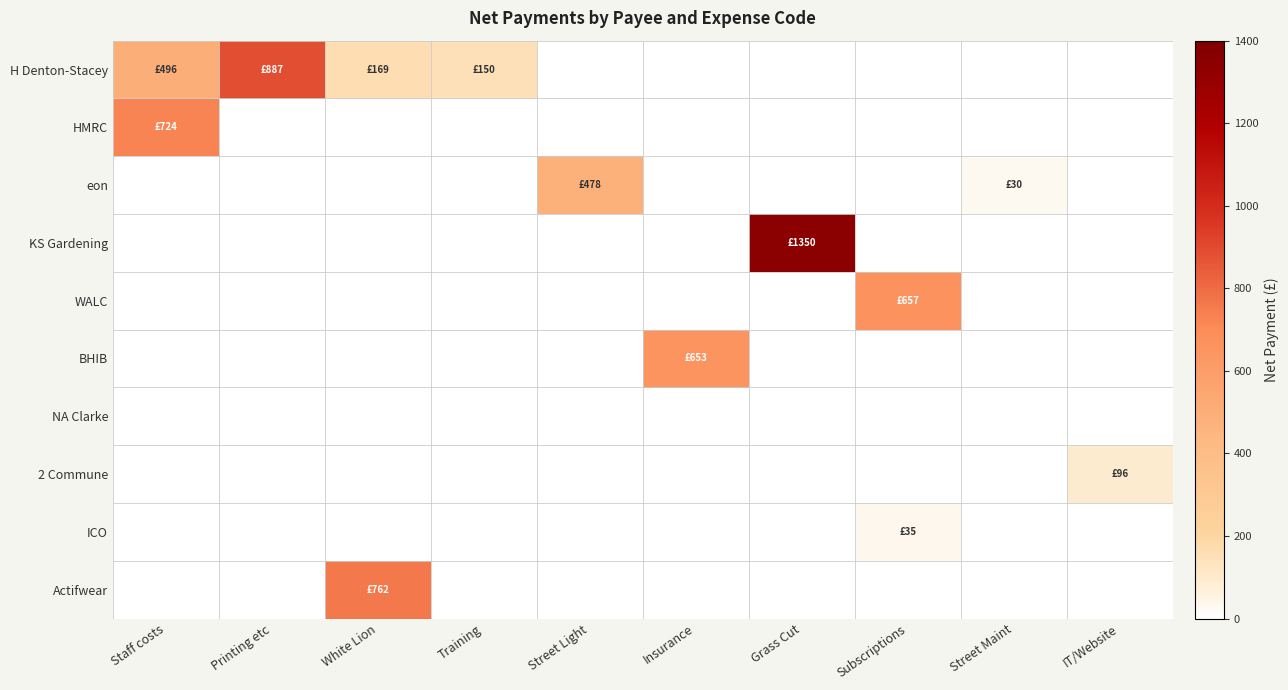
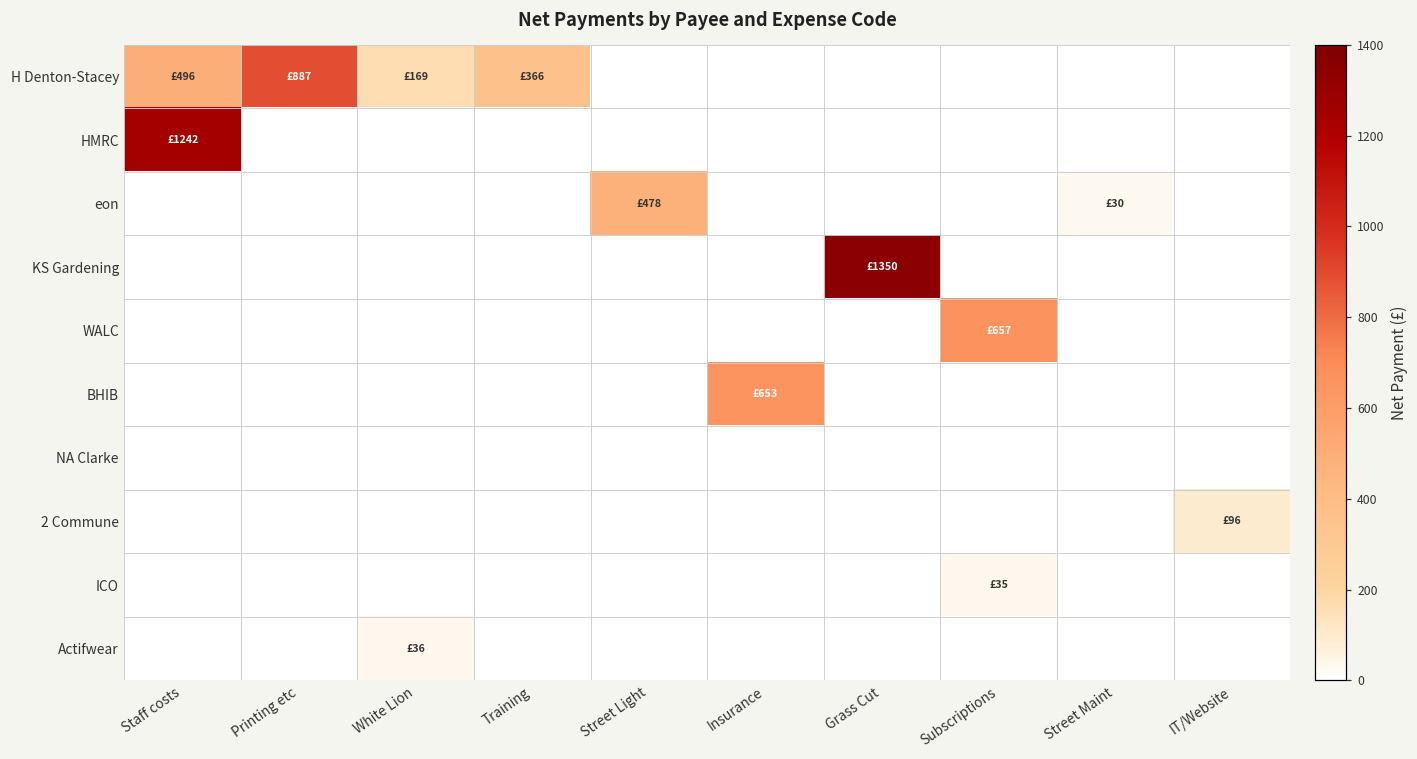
  {
    "H Denton-Stacey": {
      "Staff costs": "£496",
      "Printing etc": "£887",
      "White Lion": "£169",
-     "Training": "£150"
+     "Training": "£366"
    },
    "HMRC": {
-     "Staff costs": "£724"
+     "Staff costs": "£1242"
    },
    "eon": {
      "Street Light": "£478",
      "Street Maint": "£30"
    },
    "KS Gardening": {
      "Grass Cut": "£1350"
    },
    "WALC": {
      "Subscriptions": "£657"
    },
    "BHIB": {
      "Insurance": "£653"
    },
    "2 Commune": {
      "IT/Website": "£96"
    },
    "ICO": {
      "Subscriptions": "£35"
    },
    "Actifwear": {
-     "White Lion": "£762"
+     "White Lion": "£36"
    }
  }
